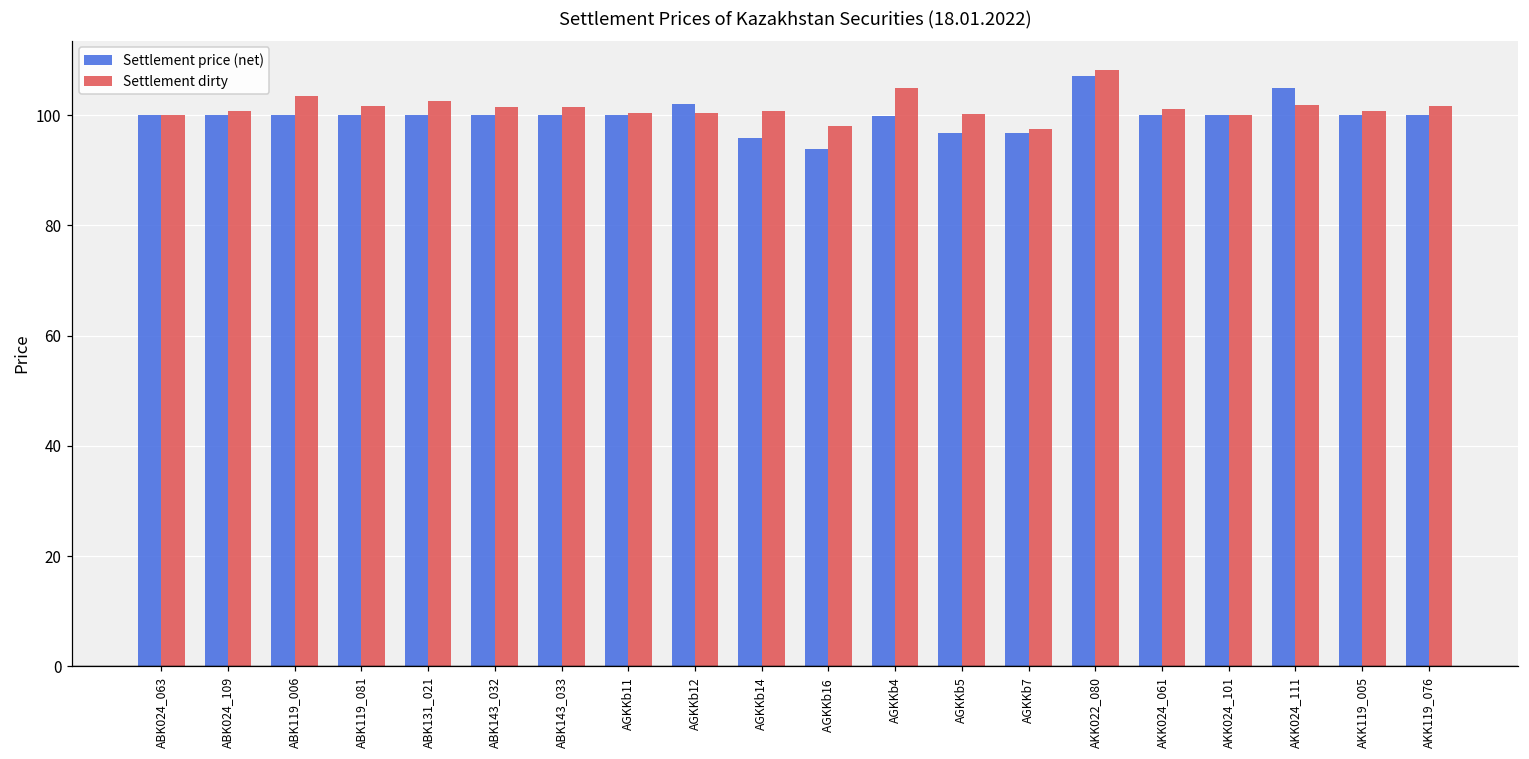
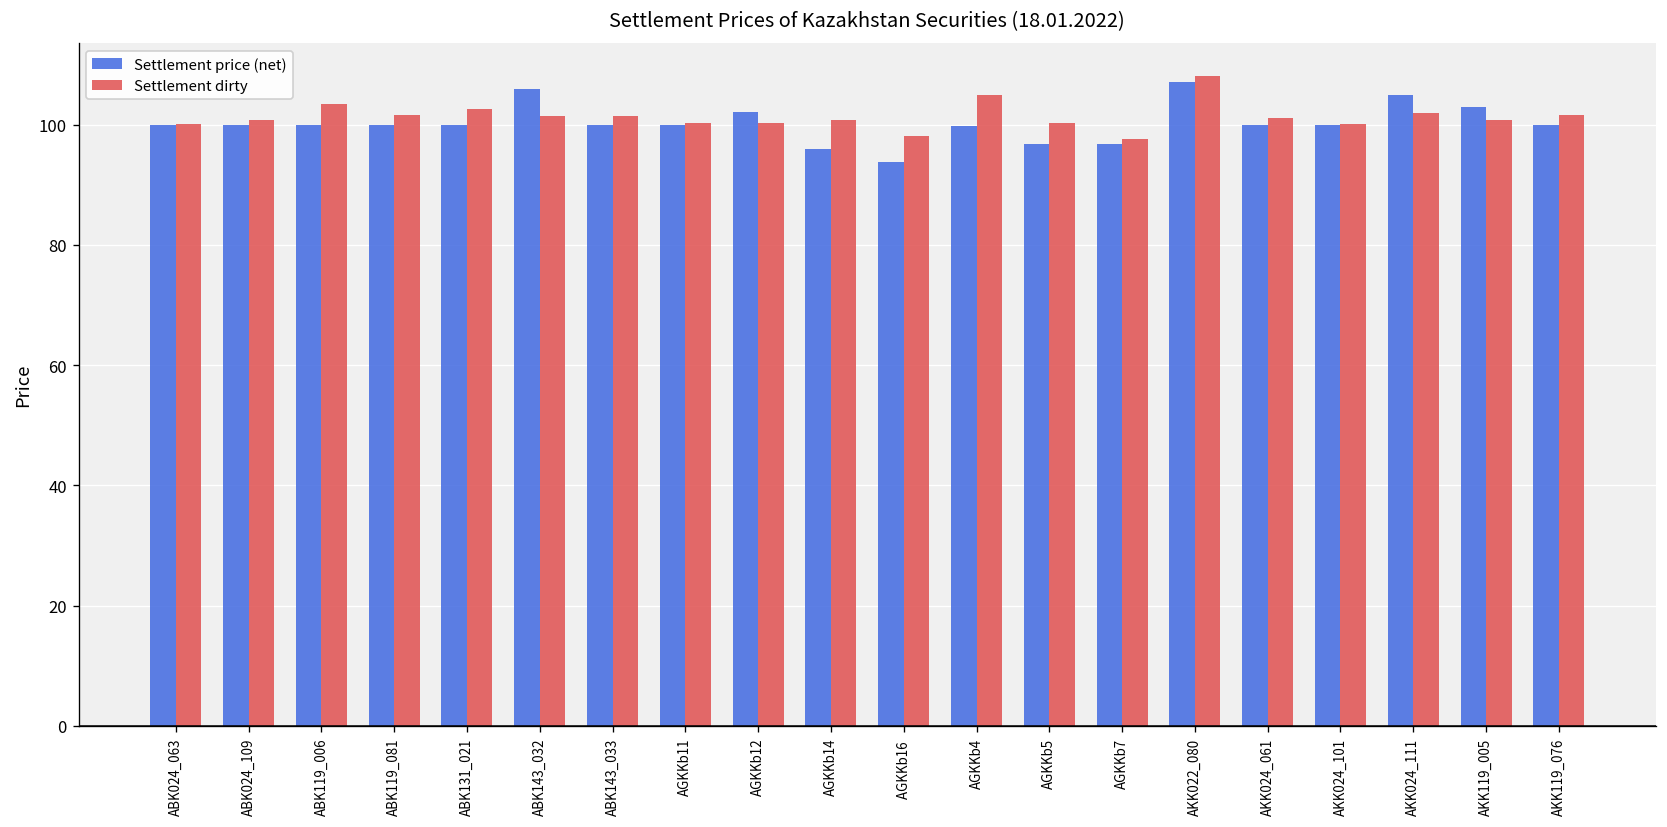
  {
    "Settlement price (net)": {
      "ABK024_063": 100,
      "ABK024_109": 100,
      "ABK119_006": 100,
      "ABK119_081": 100,
      "ABK131_021": 100,
-     "ABK143_032": 100,
+     "ABK143_032": 106,
      "ABK143_033": 100,
      "AGKKb11": 100,
      "AGKKb12": 102,
      "AGKKb14": 96,
      "AGKKb16": 94,
      "AGKKb4": 100,
      "AGKKb5": 97,
      "AGKKb7": 97,
      "AKK022_080": 107,
      "AKK024_061": 100,
      "AKK024_101": 100,
      "AKK024_111": 105,
-     "AKK119_005": 100,
+     "AKK119_005": 103,
      "AKK119_076": 100
    },
    "Settlement dirty": {
      "ABK024_063": 100,
      "ABK024_109": 101,
      "ABK119_006": 103,
      "ABK119_081": 102,
      "ABK131_021": 103,
      "ABK143_032": 101,
      "ABK143_033": 101,
      "AGKKb11": 100,
      "AGKKb12": 100,
      "AGKKb14": 101,
      "AGKKb16": 98,
      "AGKKb4": 105,
      "AGKKb5": 100,
      "AGKKb7": 98,
      "AKK022_080": 108,
      "AKK024_061": 101,
      "AKK024_101": 100,
      "AKK024_111": 102,
      "AKK119_005": 101,
      "AKK119_076": 102
    }
  }
